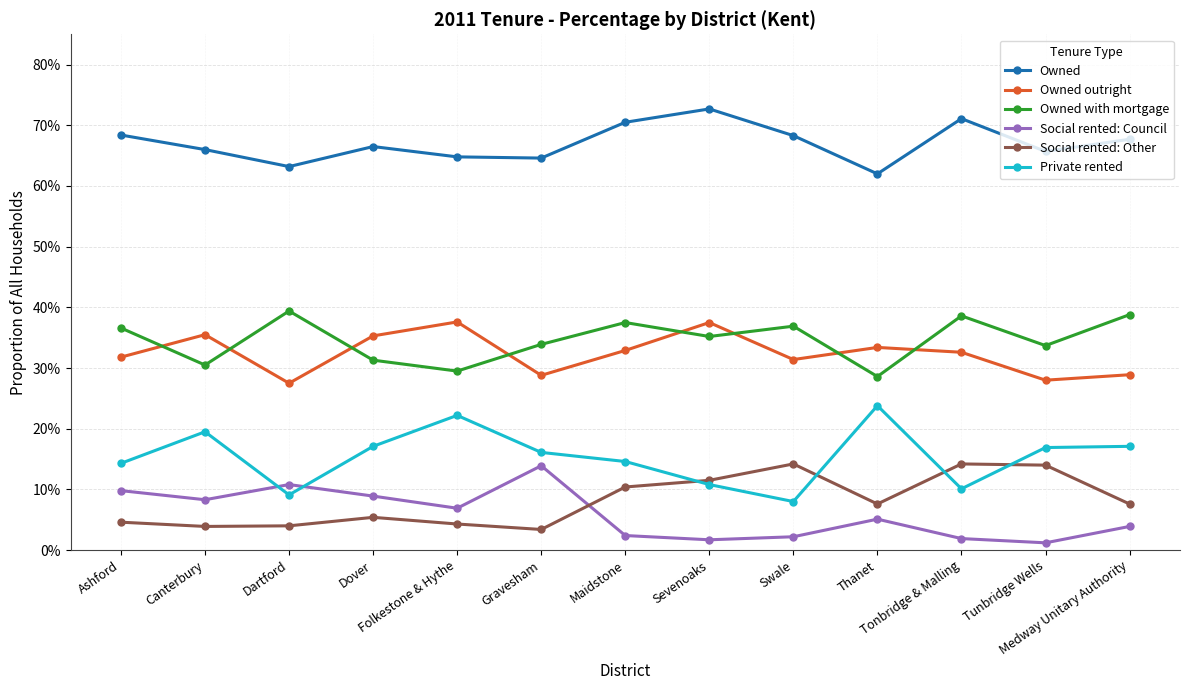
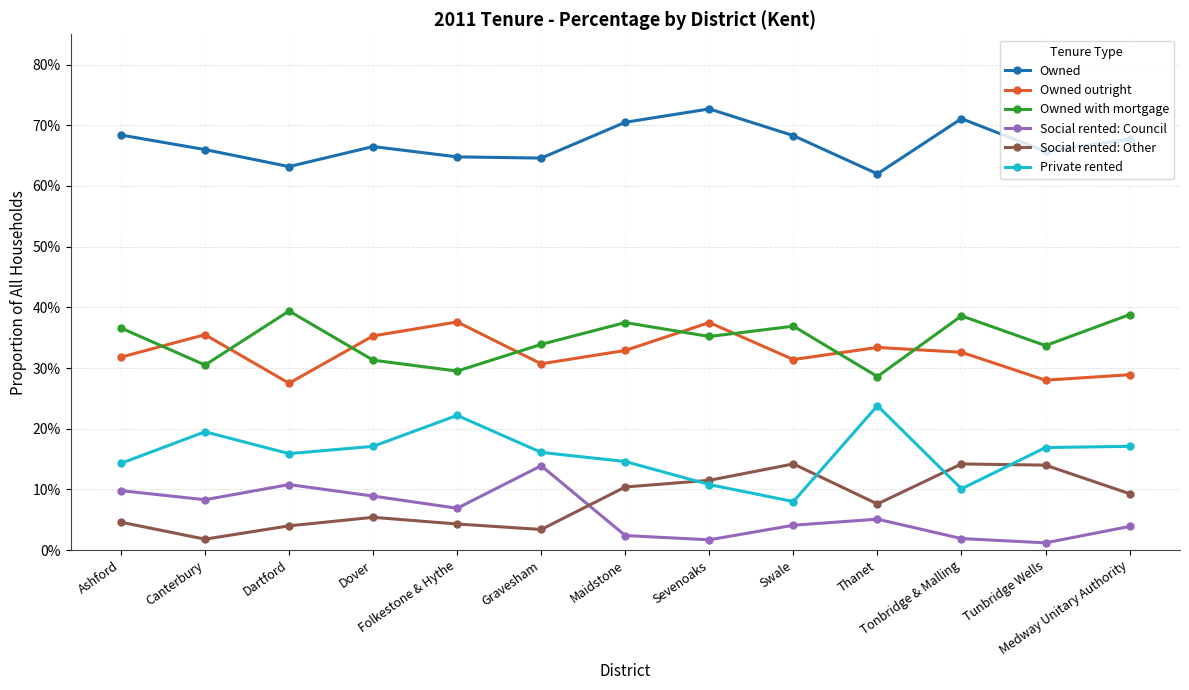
  {
    "Owned": {
      "Ashford": "68%",
      "Canterbury": "66%",
      "Dartford": "63%",
      "Dover": "67%",
      "Folkestone & Hythe": "65%",
      "Gravesham": "65%",
      "Maidstone": "71%",
      "Sevenoaks": "73%",
      "Swale": "68%",
      "Thanet": "62%",
      "Tonbridge & Malling": "71%"
    },
    "Owned outright": {
      "Ashford": "32%",
      "Canterbury": "36%",
      "Dartford": "28%",
      "Dover": "35%",
      "Folkestone & Hythe": "38%",
-     "Gravesham": "29%",
+     "Gravesham": "31%",
      "Maidstone": "33%",
      "Sevenoaks": "38%",
      "Swale": "31%",
      "Thanet": "33%",
      "Tonbridge & Malling": "33%",
      "Tunbridge Wells": "28%",
      "Medway Unitary Authority": "29%"
    },
    "Owned with mortgage": {
      "Ashford": "37%",
      "Canterbury": "31%",
      "Dartford": "39%",
      "Dover": "31%",
      "Folkestone & Hythe": "30%",
      "Gravesham": "34%",
      "Maidstone": "38%",
      "Sevenoaks": "35%",
      "Swale": "37%",
      "Thanet": "29%",
      "Tonbridge & Malling": "39%",
      "Tunbridge Wells": "34%",
      "Medway Unitary Authority": "39%"
    },
    "Social rented: Council": {
      "Ashford": "10%",
      "Canterbury": "8%",
      "Dartford": "11%",
      "Dover": "9%",
      "Folkestone & Hythe": "7%",
      "Gravesham": "14%",
      "Maidstone": "2%",
      "Sevenoaks": "2%",
-     "Swale": "2%",
+     "Swale": "4%",
      "Thanet": "5%",
      "Tonbridge & Malling": "2%",
      "Tunbridge Wells": "1%",
      "Medway Unitary Authority": "4%"
    },
    "Social rented: Other": {
      "Ashford": "5%",
-     "Canterbury": "4%",
+     "Canterbury": "2%",
      "Dartford": "4%",
      "Dover": "5%",
      "Folkestone & Hythe": "4%",
      "Gravesham": "3%",
      "Maidstone": "10%",
      "Sevenoaks": "12%",
      "Swale": "14%",
      "Thanet": "8%",
      "Tonbridge & Malling": "14%",
      "Tunbridge Wells": "14%",
-     "Medway Unitary Authority": "8%"
+     "Medway Unitary Authority": "9%"
    },
    "Private rented": {
      "Ashford": "14%",
      "Canterbury": "20%",
-     "Dartford": "9%",
+     "Dartford": "16%",
      "Dover": "17%",
      "Folkestone & Hythe": "22%",
      "Gravesham": "16%",
      "Maidstone": "15%",
      "Sevenoaks": "11%",
      "Swale": "8%",
      "Thanet": "24%",
      "Tonbridge & Malling": "10%",
      "Tunbridge Wells": "17%",
      "Medway Unitary Authority": "17%"
    }
  }
